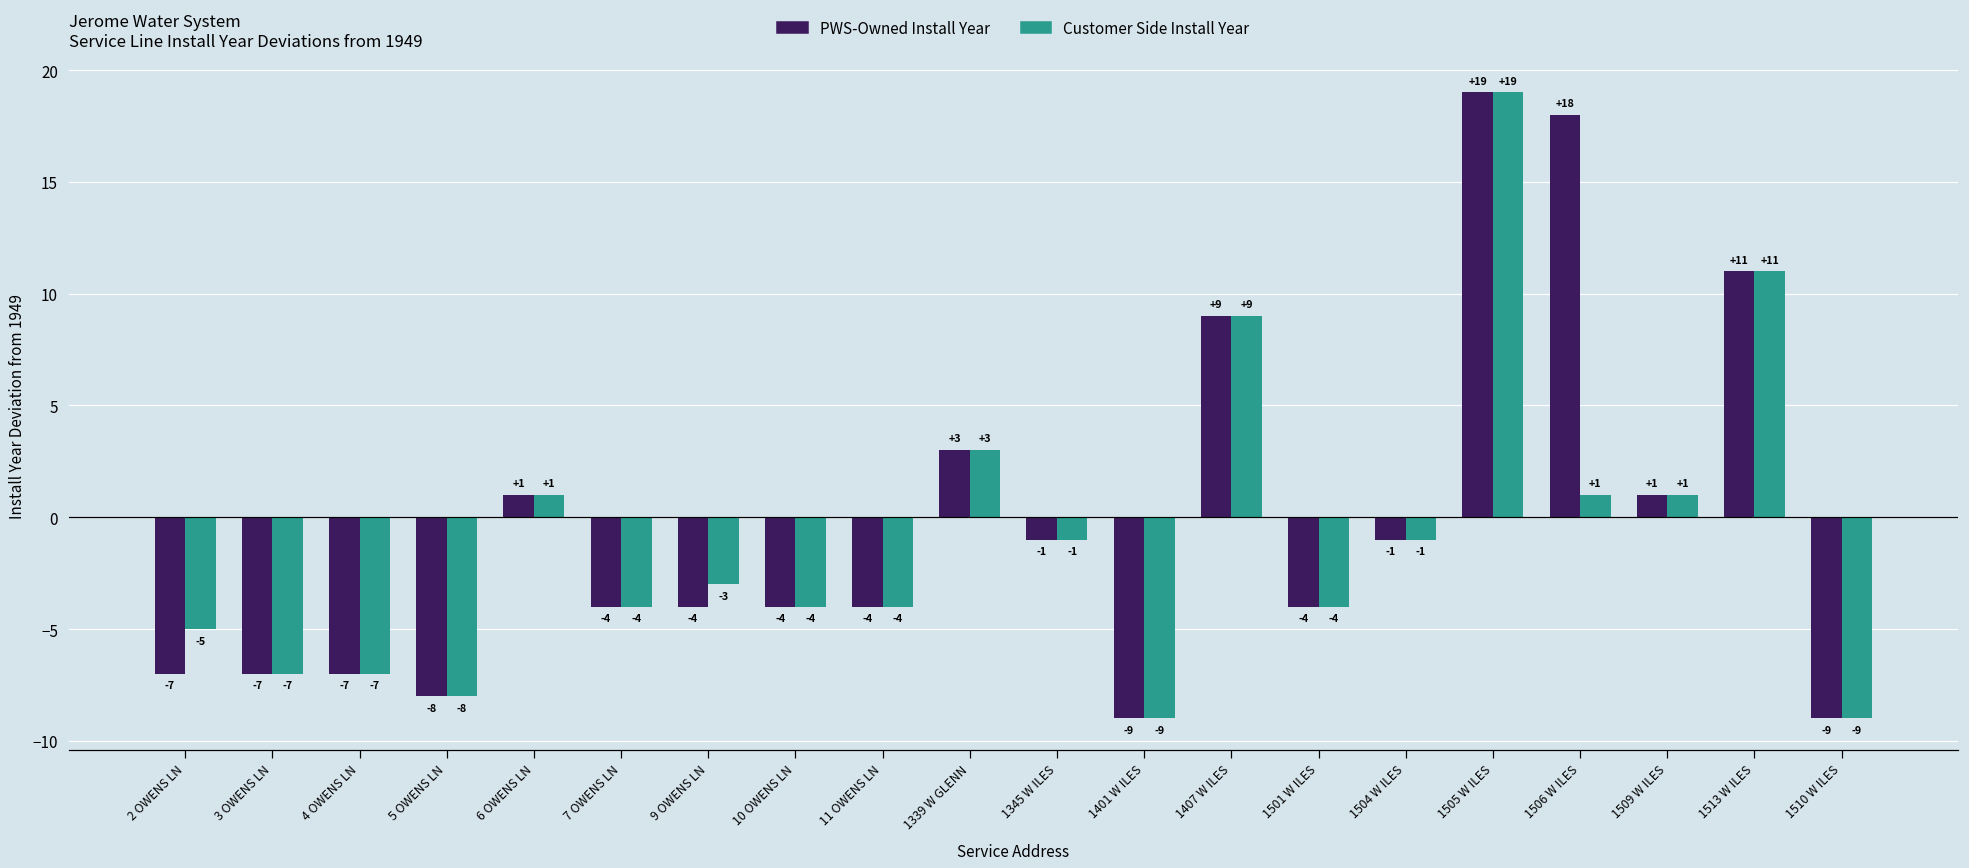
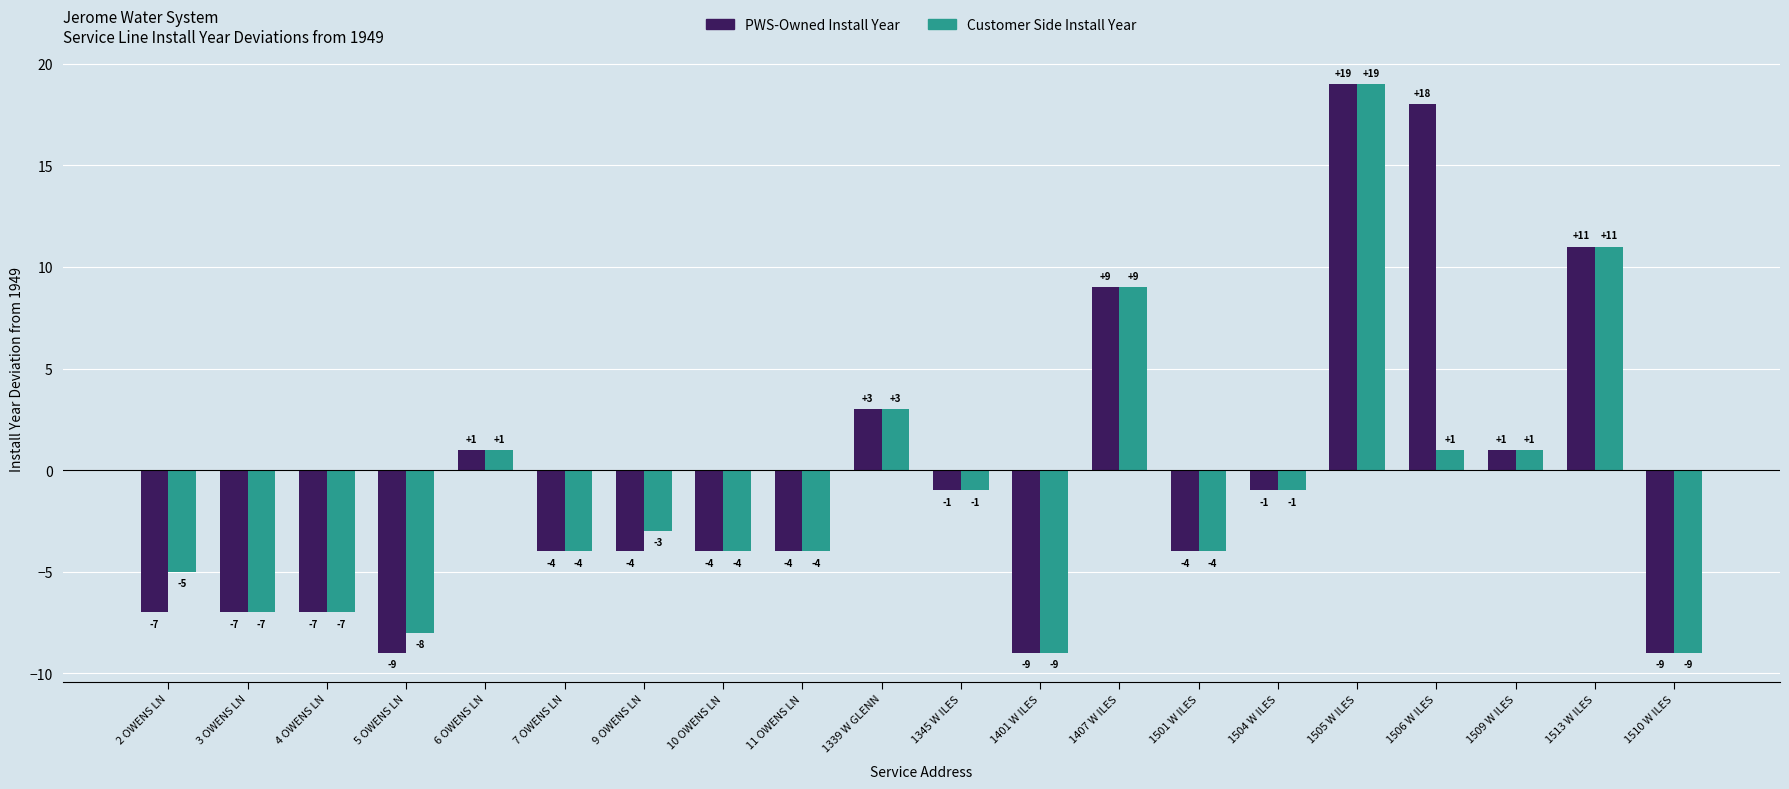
  {
    "PWS-Owned Install Year": {
      "2 OWENS LN": "-7",
      "3 OWENS LN": "-7",
      "4 OWENS LN": "-7",
-     "5 OWENS LN": "-8",
+     "5 OWENS LN": "-9",
      "6 OWENS LN": "+1",
      "7 OWENS LN": "-4",
      "9 OWENS LN": "-4",
      "10 OWENS LN": "-4",
      "11 OWENS LN": "-4",
      "1339 W GLENN": "+3",
      "1345 W ILES": "-1",
      "1401 W ILES": "-9",
      "1407 W ILES": "+9",
      "1501 W ILES": "-4",
      "1504 W ILES": "-1",
      "1505 W ILES": "+19",
      "1506 W ILES": "+18",
      "1509 W ILES": "+1",
      "1513 W ILES": "+11",
      "1510 W ILES": "-9"
    },
    "Customer Side Install Year": {
      "2 OWENS LN": "-5",
      "3 OWENS LN": "-7",
      "4 OWENS LN": "-7",
      "5 OWENS LN": "-8",
      "6 OWENS LN": "+1",
      "7 OWENS LN": "-4",
      "9 OWENS LN": "-3",
      "10 OWENS LN": "-4",
      "11 OWENS LN": "-4",
      "1339 W GLENN": "+3",
      "1345 W ILES": "-1",
      "1401 W ILES": "-9",
      "1407 W ILES": "+9",
      "1501 W ILES": "-4",
      "1504 W ILES": "-1",
      "1505 W ILES": "+19",
      "1506 W ILES": "+1",
      "1509 W ILES": "+1",
      "1513 W ILES": "+11",
      "1510 W ILES": "-9"
    }
  }
